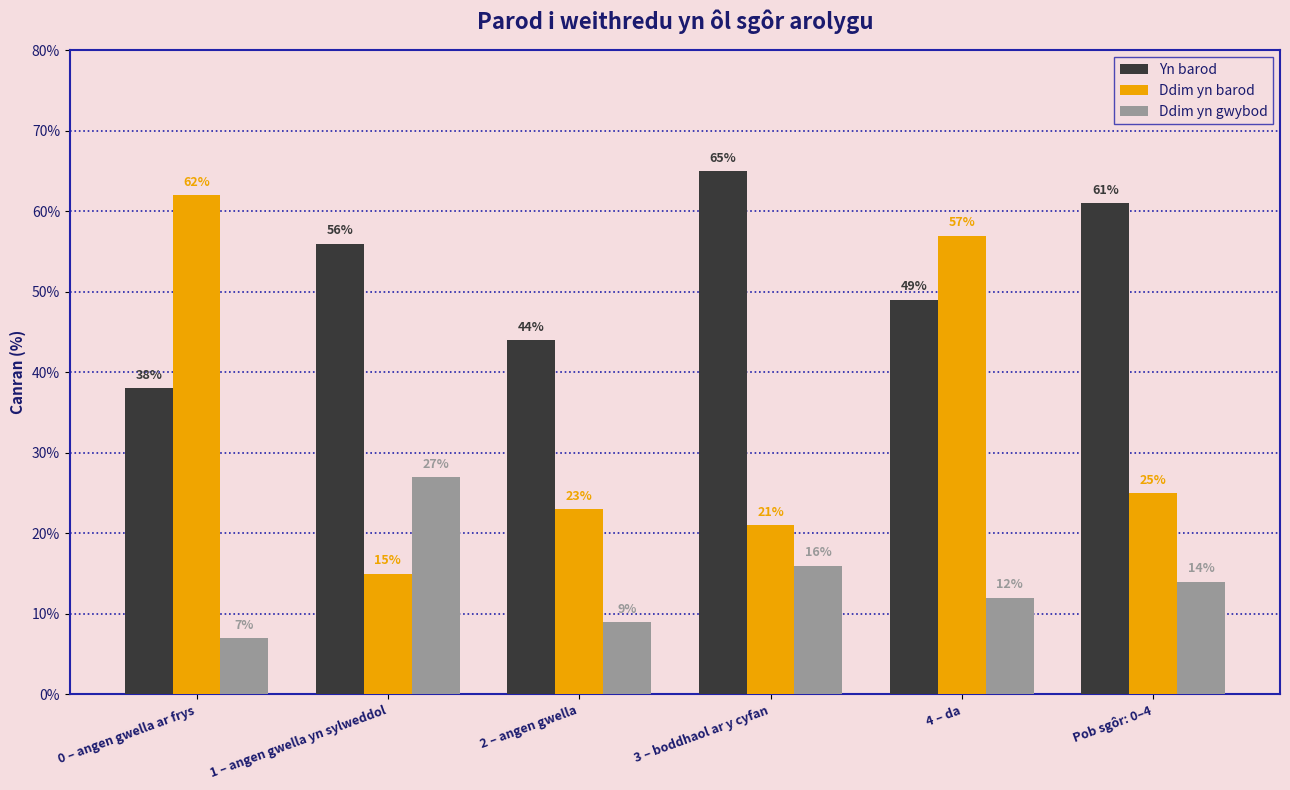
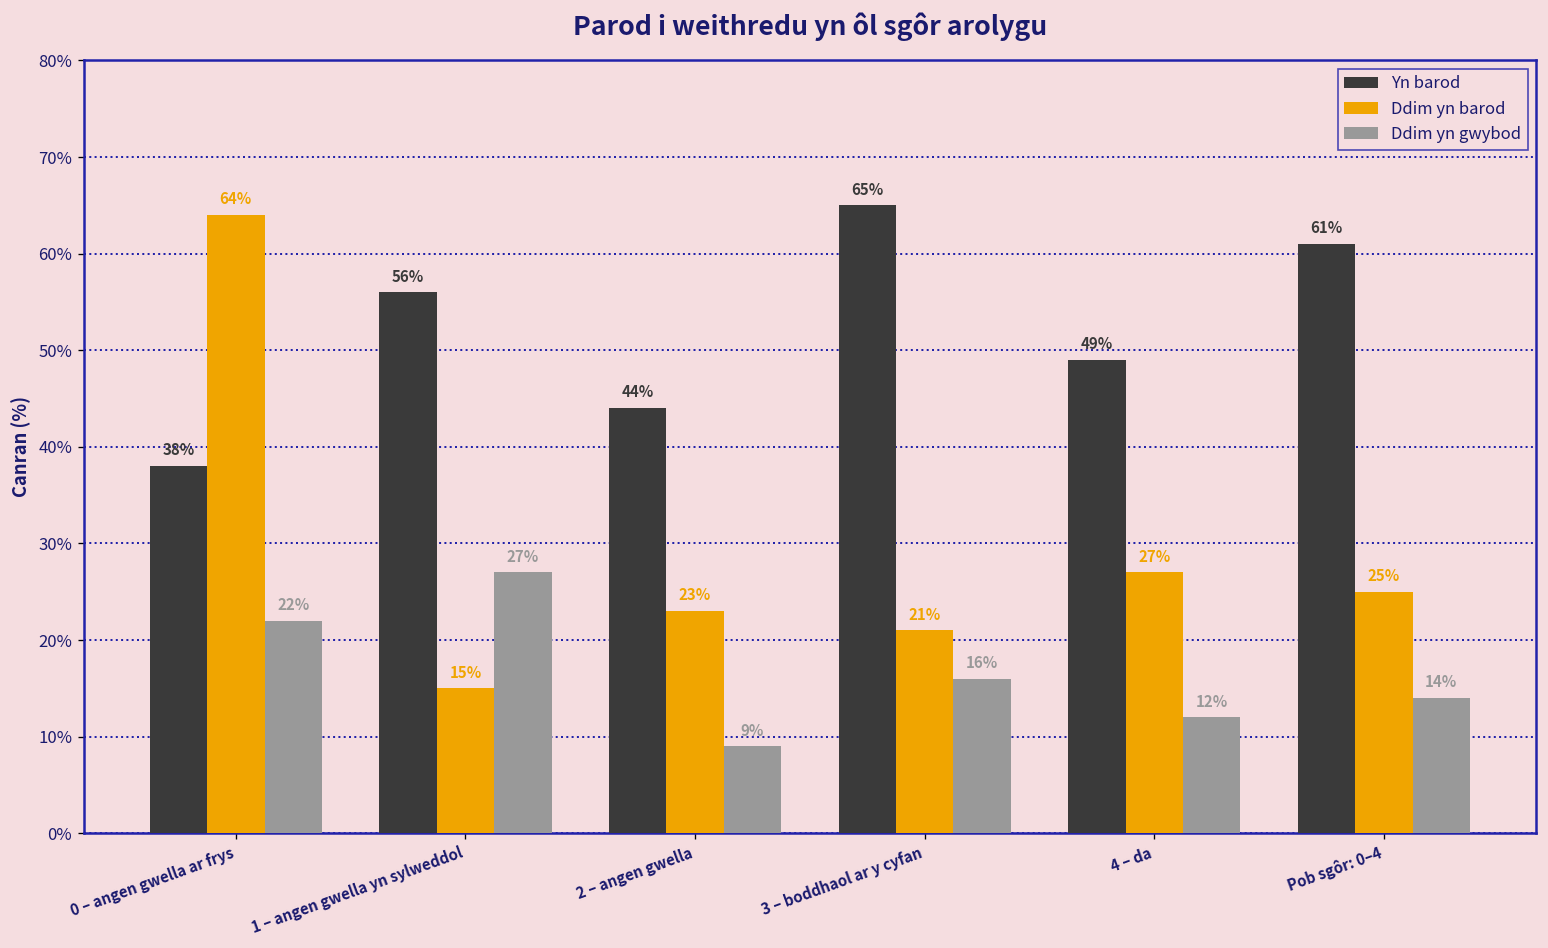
  {
    "Yn barod": {
      "0 – angen gwella ar frys": "38%",
      "1 – angen gwella yn sylweddol": "56%",
      "2 – angen gwella": "44%",
      "3 – boddhaol ar y cyfan": "65%",
      "4 – da": "49%",
      "Pob sgôr: 0–4": "61%"
    },
    "Ddim yn barod": {
-     "0 – angen gwella ar frys": "62%",
+     "0 – angen gwella ar frys": "64%",
      "1 – angen gwella yn sylweddol": "15%",
      "2 – angen gwella": "23%",
      "3 – boddhaol ar y cyfan": "21%",
-     "4 – da": "57%",
+     "4 – da": "27%",
      "Pob sgôr: 0–4": "25%"
    },
    "Ddim yn gwybod": {
-     "0 – angen gwella ar frys": "7%",
+     "0 – angen gwella ar frys": "22%",
      "1 – angen gwella yn sylweddol": "27%",
      "2 – angen gwella": "9%",
      "3 – boddhaol ar y cyfan": "16%",
      "4 – da": "12%",
      "Pob sgôr: 0–4": "14%"
    }
  }
